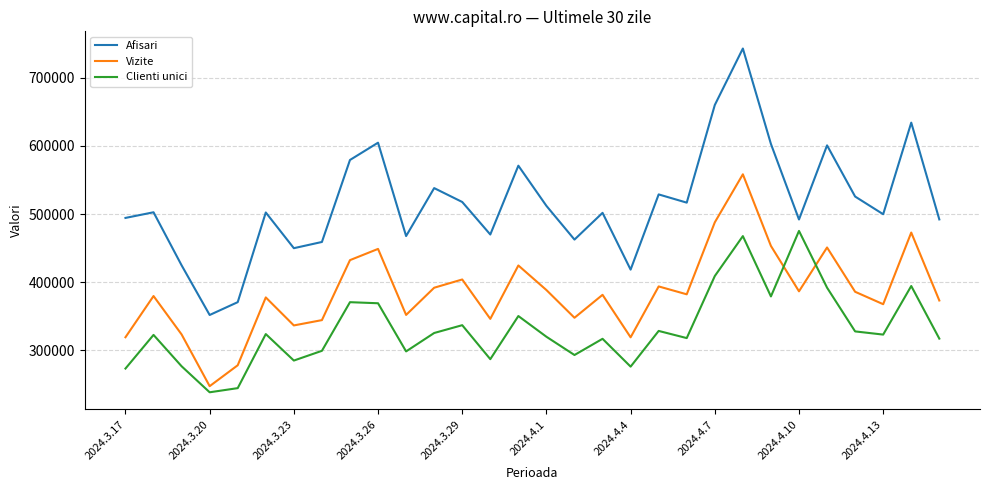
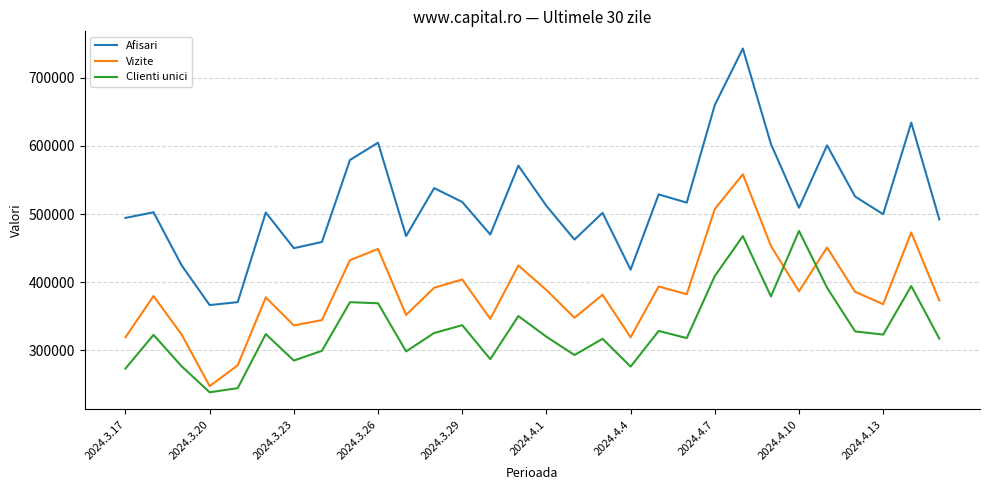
  {
    "Afisari": {
      "2024.3.17": 490000,
-     "2024.3.20": 350000,
+     "2024.3.20": 370000,
      "2024.3.23": 450000,
      "2024.3.26": 600000,
      "2024.3.29": 520000,
      "2024.4.1": 510000,
      "2024.4.4": 420000,
      "2024.4.7": 660000,
-     "2024.4.10": 490000,
+     "2024.4.10": 510000,
      "2024.4.13": 500000
    },
    "Vizite": {
      "2024.3.17": 320000,
      "2024.3.20": 250000,
      "2024.3.23": 340000,
      "2024.3.26": 450000,
      "2024.3.29": 400000,
      "2024.4.1": 390000,
      "2024.4.4": 320000,
-     "2024.4.7": 490000,
+     "2024.4.7": 510000,
      "2024.4.10": 390000,
      "2024.4.13": 370000
    },
    "Clienti unici": {
      "2024.3.17": 270000,
      "2024.3.20": 240000,
      "2024.3.23": 290000,
      "2024.3.26": 370000,
      "2024.3.29": 340000,
      "2024.4.1": 320000,
      "2024.4.4": 280000,
      "2024.4.7": 410000,
      "2024.4.10": 480000,
      "2024.4.13": 320000
    }
  }
